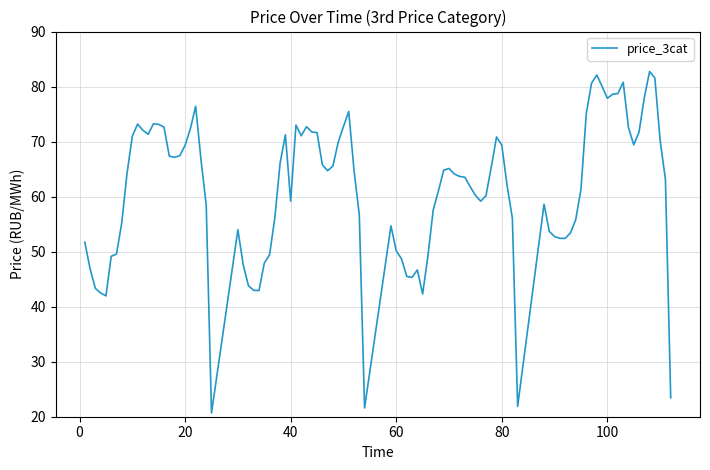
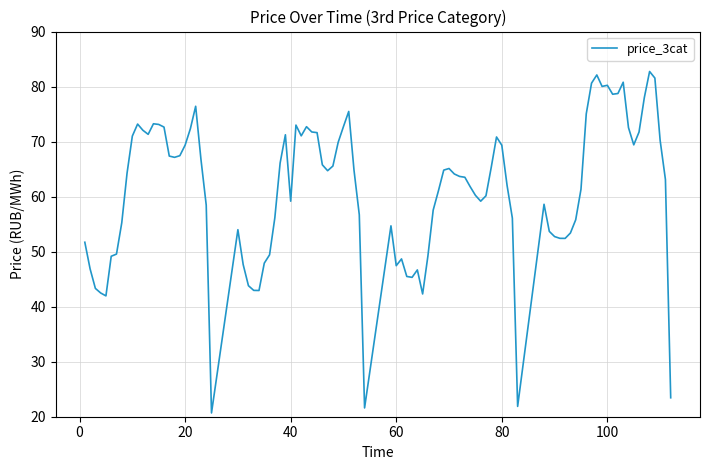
  {
    "20": 69,
    "40": 59,
-   "60": 50,
+   "60": 47,
    "80": 69,
-   "100": 78
+   "100": 80
  }
